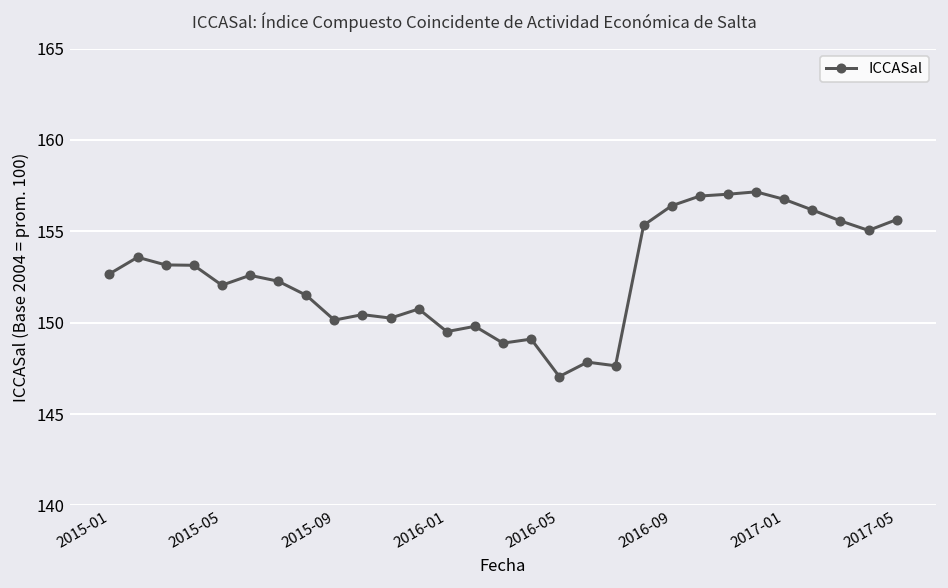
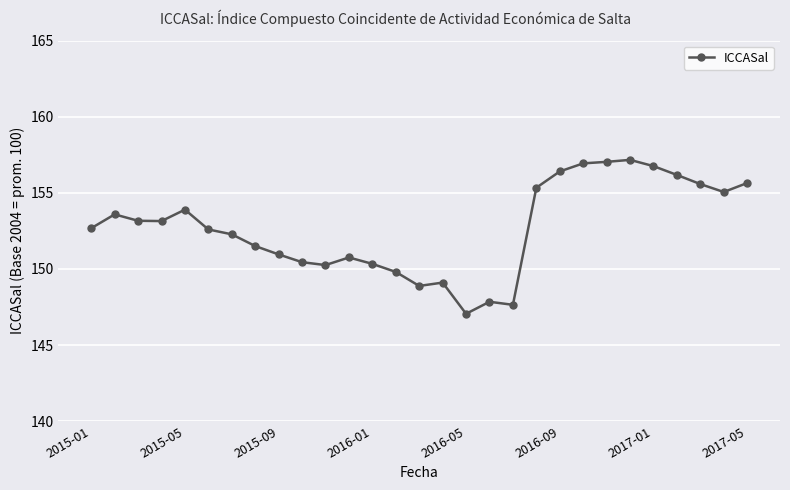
  {
    "2015-01": 152.7,
-   "2015-05": 152.1,
-   "2015-09": 150.1,
-   "2016-01": 149.5,
+   "2015-05": 153.9,
+   "2015-09": 151.0,
+   "2016-01": 150.3,
    "2016-05": 147.1,
    "2016-09": 156.4,
    "2017-01": 156.8,
    "2017-05": 155.6
  }
